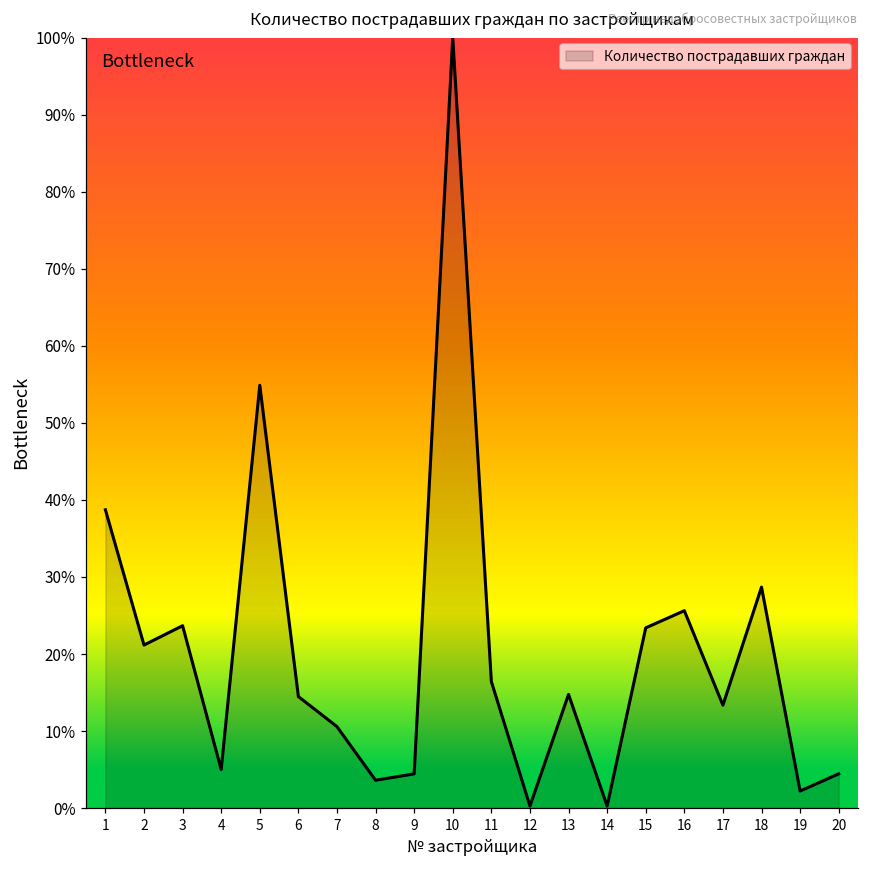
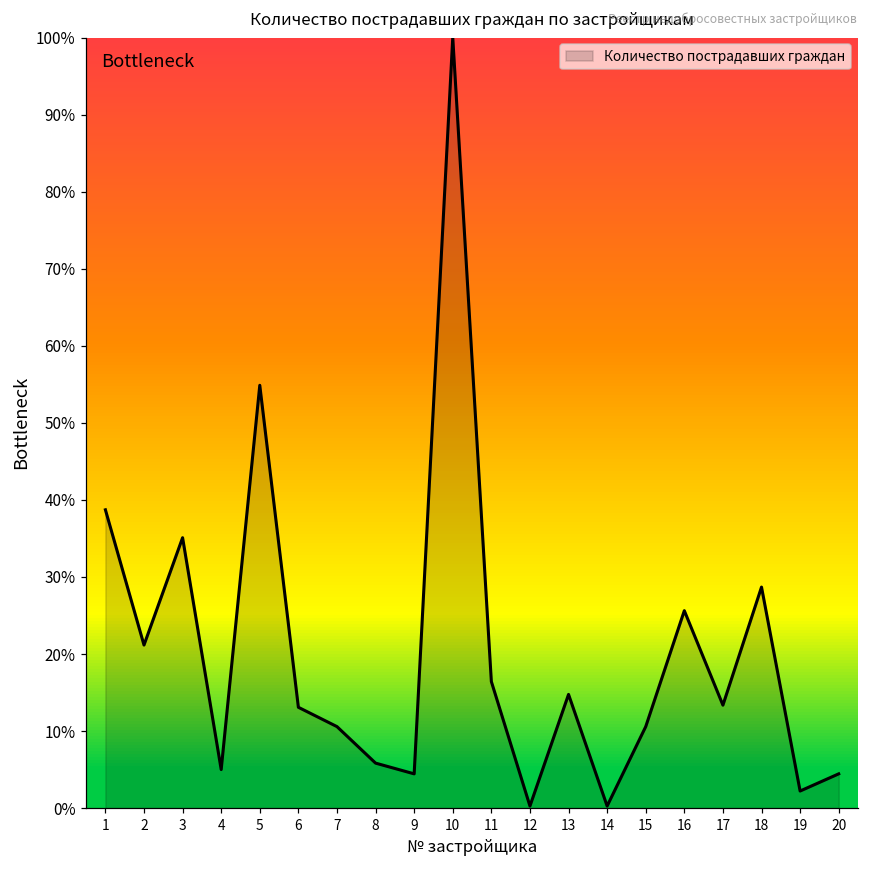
  {
    "1": "39%",
    "2": "21%",
-   "3": "24%",
+   "3": "35%",
    "4": "5%",
    "5": "55%",
-   "6": "14%",
+   "6": "13%",
    "7": "11%",
-   "8": "4%",
+   "8": "6%",
    "9": "4%",
    "10": "100%",
    "11": "16%",
    "12": "0%",
    "13": "15%",
    "14": "0%",
-   "15": "23%",
+   "15": "11%",
    "16": "26%",
    "17": "13%",
    "18": "29%",
    "19": "2%",
    "20": "4%"
  }
